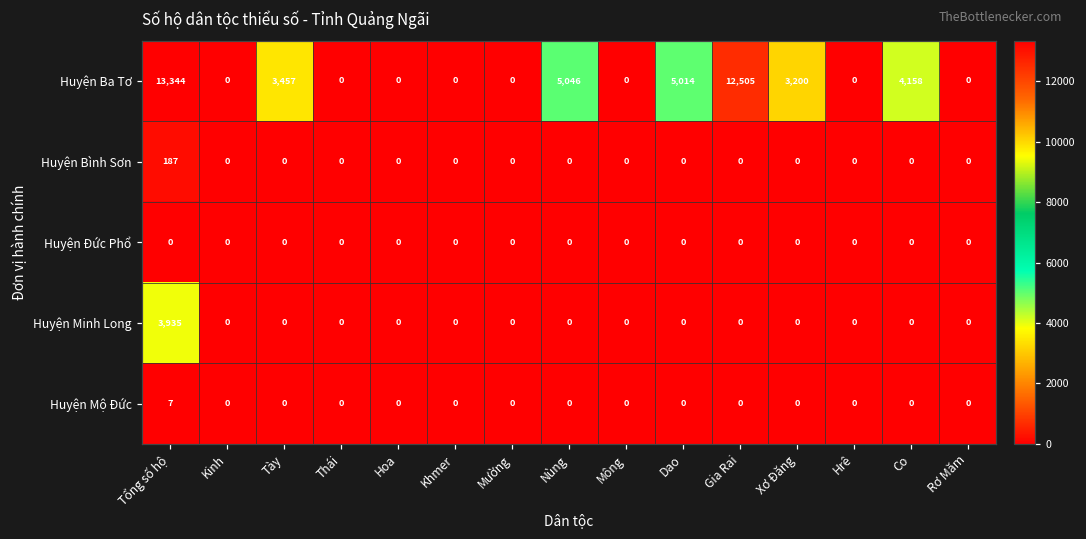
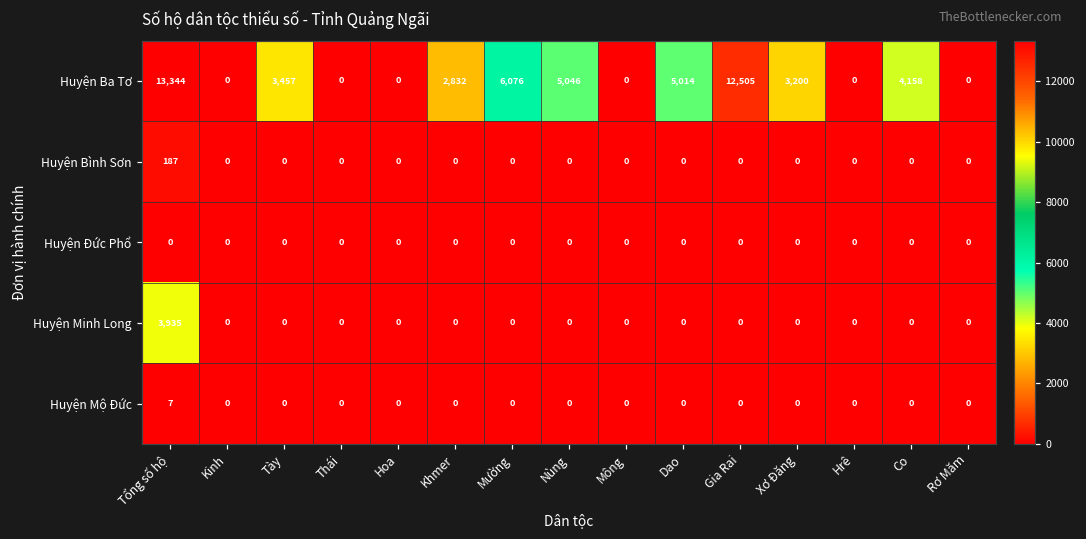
  {
    "Huyện Ba Tơ": {
      "Tổng số hộ": "13,344",
      "Kinh": "0",
      "Tày": "3,457",
      "Thái": "0",
      "Hoa": "0",
-     "Khmer": "0",
-     "Mường": "0",
+     "Khmer": "2,832",
+     "Mường": "6,076",
      "Nùng": "5,046",
      "Mông": "0",
      "Dao": "5,014",
      "Gia Rai": "12,505",
      "Xơ Đăng": "3,200",
      "Hrê": "0",
      "Co": "4,158",
      "Rơ Măm": "0"
    },
    "Huyện Bình Sơn": {
      "Tổng số hộ": "187",
      "Kinh": "0",
      "Tày": "0",
      "Thái": "0",
      "Hoa": "0",
      "Khmer": "0",
      "Mường": "0",
      "Nùng": "0",
      "Mông": "0",
      "Dao": "0",
      "Gia Rai": "0",
      "Xơ Đăng": "0",
      "Hrê": "0",
      "Co": "0",
      "Rơ Măm": "0"
    },
    "Huyện Đức Phổ": {
      "Tổng số hộ": "0",
      "Kinh": "0",
      "Tày": "0",
      "Thái": "0",
      "Hoa": "0",
      "Khmer": "0",
      "Mường": "0",
      "Nùng": "0",
      "Mông": "0",
      "Dao": "0",
      "Gia Rai": "0",
      "Xơ Đăng": "0",
      "Hrê": "0",
      "Co": "0",
      "Rơ Măm": "0"
    },
    "Huyện Minh Long": {
      "Tổng số hộ": "3,935",
      "Kinh": "0",
      "Tày": "0",
      "Thái": "0",
      "Hoa": "0",
      "Khmer": "0",
      "Mường": "0",
      "Nùng": "0",
      "Mông": "0",
      "Dao": "0",
      "Gia Rai": "0",
      "Xơ Đăng": "0",
      "Hrê": "0",
      "Co": "0",
      "Rơ Măm": "0"
    },
    "Huyện Mộ Đức": {
      "Tổng số hộ": "7",
      "Kinh": "0",
      "Tày": "0",
      "Thái": "0",
      "Hoa": "0",
      "Khmer": "0",
      "Mường": "0",
      "Nùng": "0",
      "Mông": "0",
      "Dao": "0",
      "Gia Rai": "0",
      "Xơ Đăng": "0",
      "Hrê": "0",
      "Co": "0",
      "Rơ Măm": "0"
    }
  }
